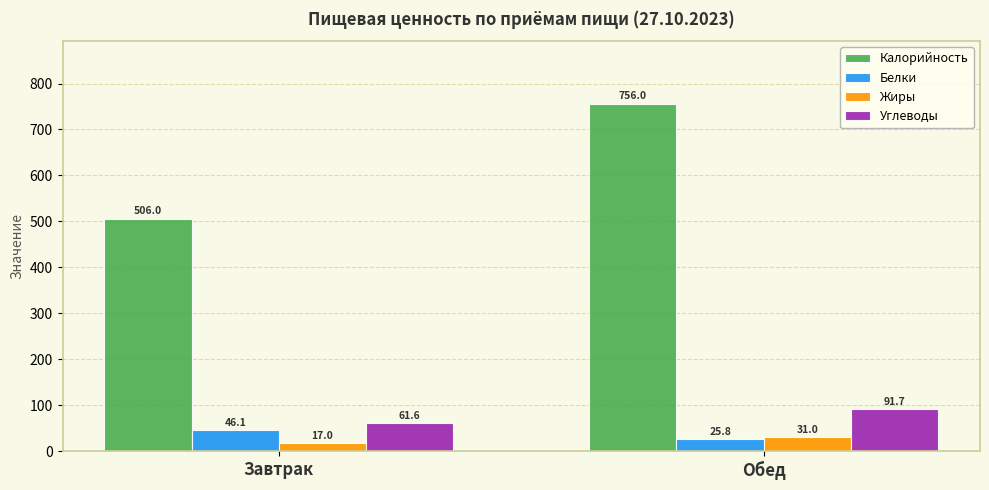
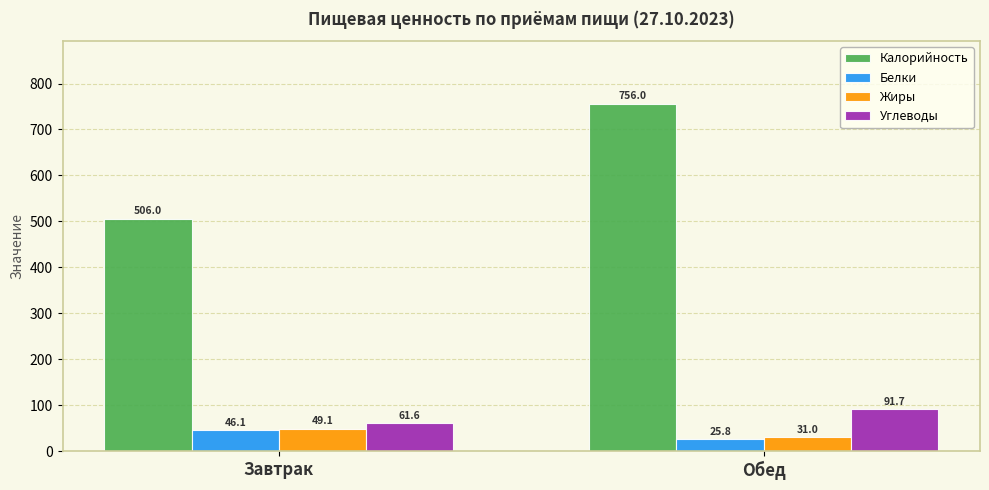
  {
    "Калорийность": {
      "Завтрак": 506.0,
      "Обед": 756.0
    },
    "Белки": {
      "Завтрак": 46.1,
      "Обед": 25.8
    },
    "Жиры": {
-     "Завтрак": 17.0,
+     "Завтрак": 49.1,
      "Обед": 31.0
    },
    "Углеводы": {
      "Завтрак": 61.6,
      "Обед": 91.7
    }
  }
